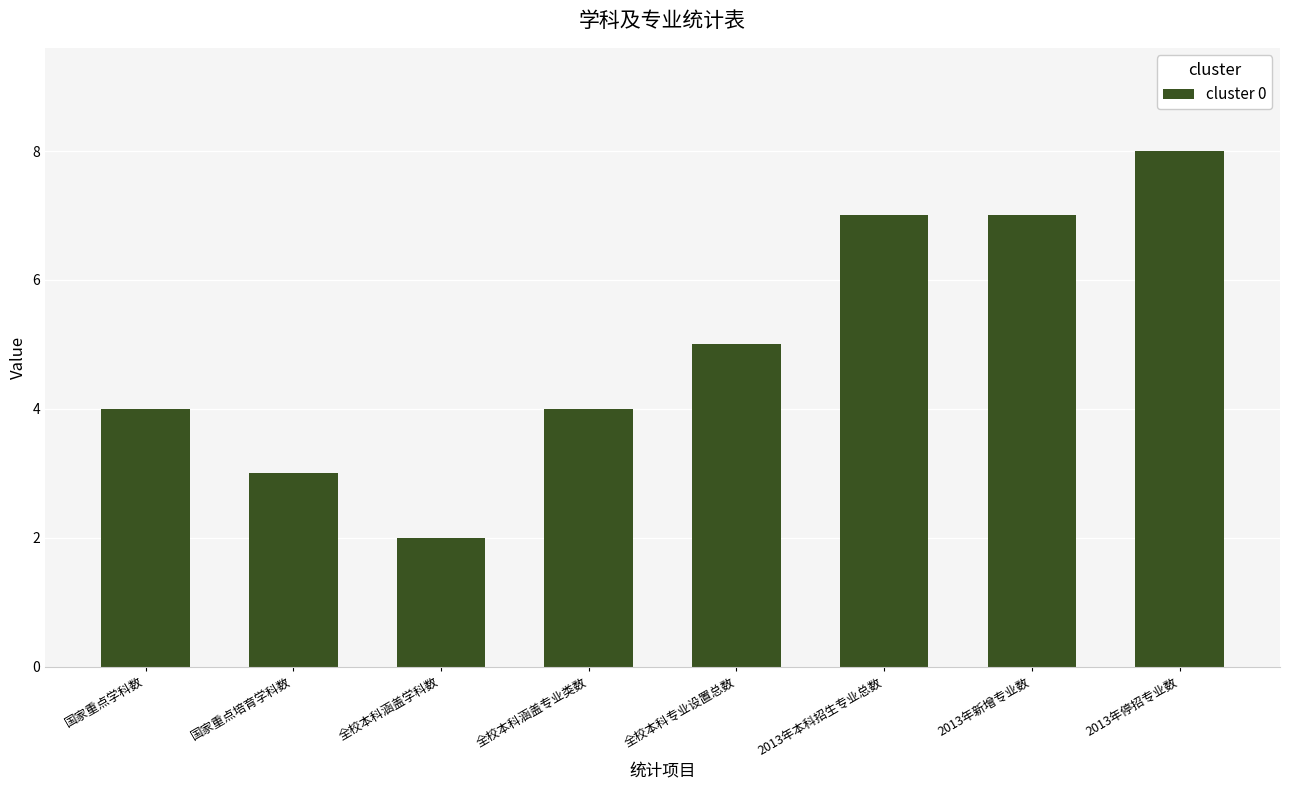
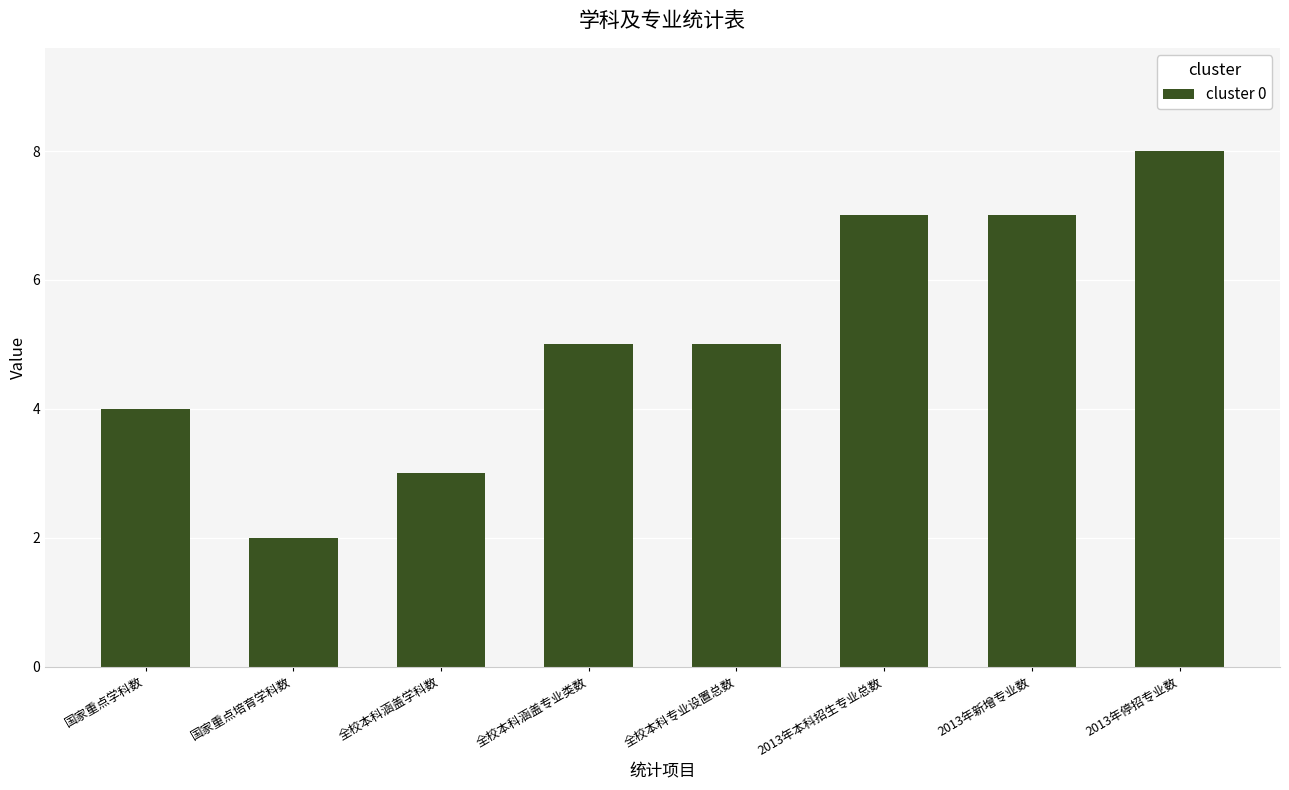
  {
    "国家重点学科数": 4,
-   "国家重点培育学科数": 3,
-   "全校本科涵盖学科数": 2,
-   "全校本科涵盖专业类数": 4,
+   "国家重点培育学科数": 2,
+   "全校本科涵盖学科数": 3,
+   "全校本科涵盖专业类数": 5,
    "全校本科专业设置总数": 5,
    "2013年本科招生专业总数": 7,
    "2013年新增专业数": 7,
    "2013年停招专业数": 8
  }
